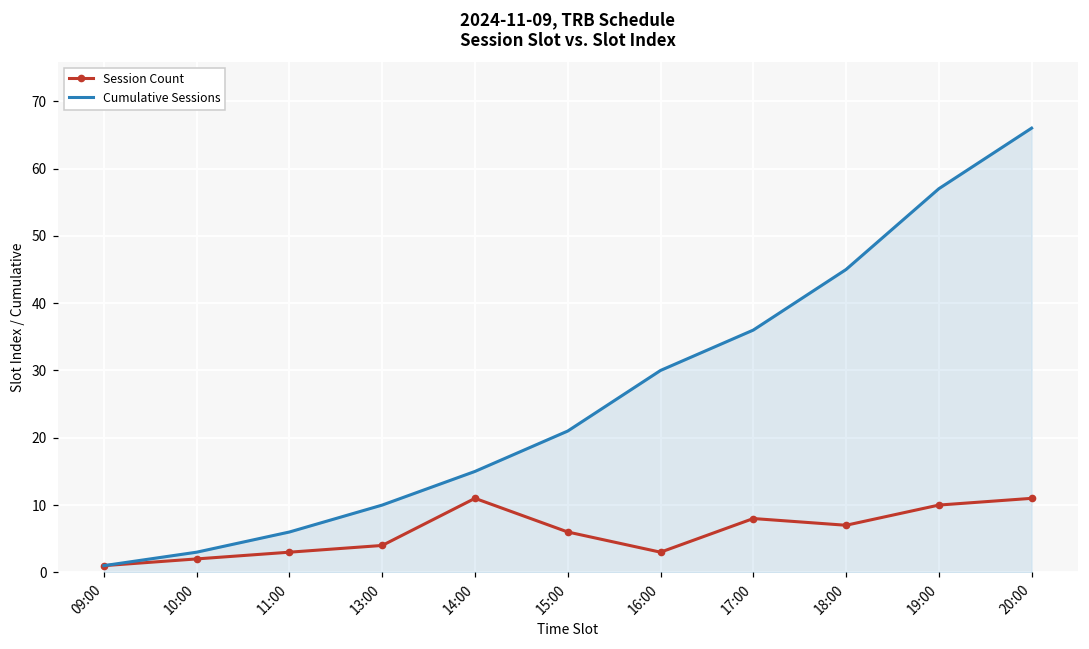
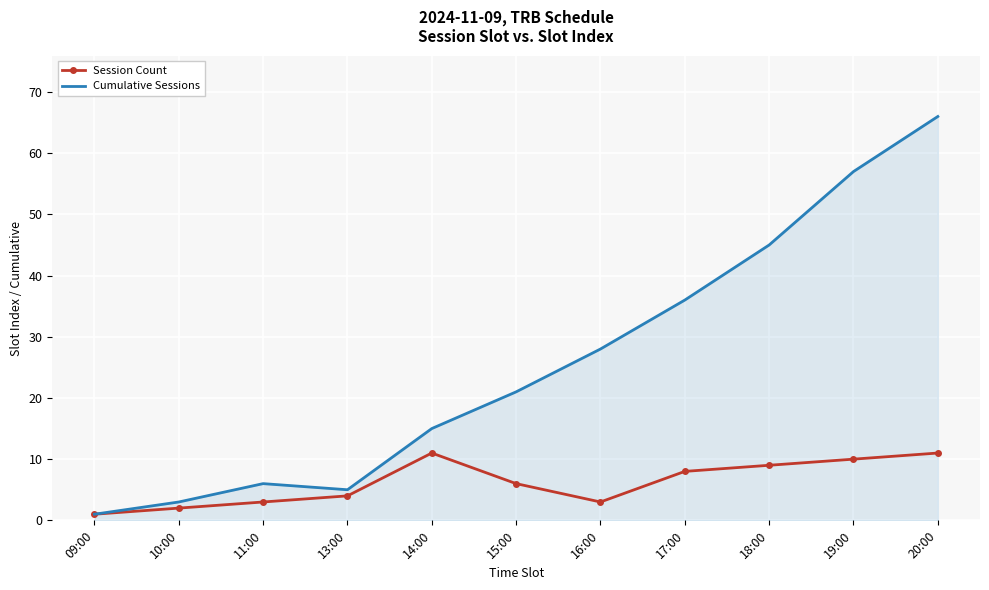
  {
    "Session Count": {
      "10:00": 2,
      "11:00": 3,
      "13:00": 4,
      "14:00": 11,
      "15:00": 6,
      "16:00": 3,
      "17:00": 8,
-     "18:00": 7,
+     "18:00": 9,
      "19:00": 10,
      "20:00": 11
    },
    "Cumulative Sessions": {
      "10:00": 3,
      "11:00": 6,
-     "13:00": 10,
+     "13:00": 5,
      "14:00": 15,
      "15:00": 21,
-     "16:00": 30,
+     "16:00": 28,
      "17:00": 36,
      "18:00": 45,
      "19:00": 57,
      "20:00": 66
    }
  }
